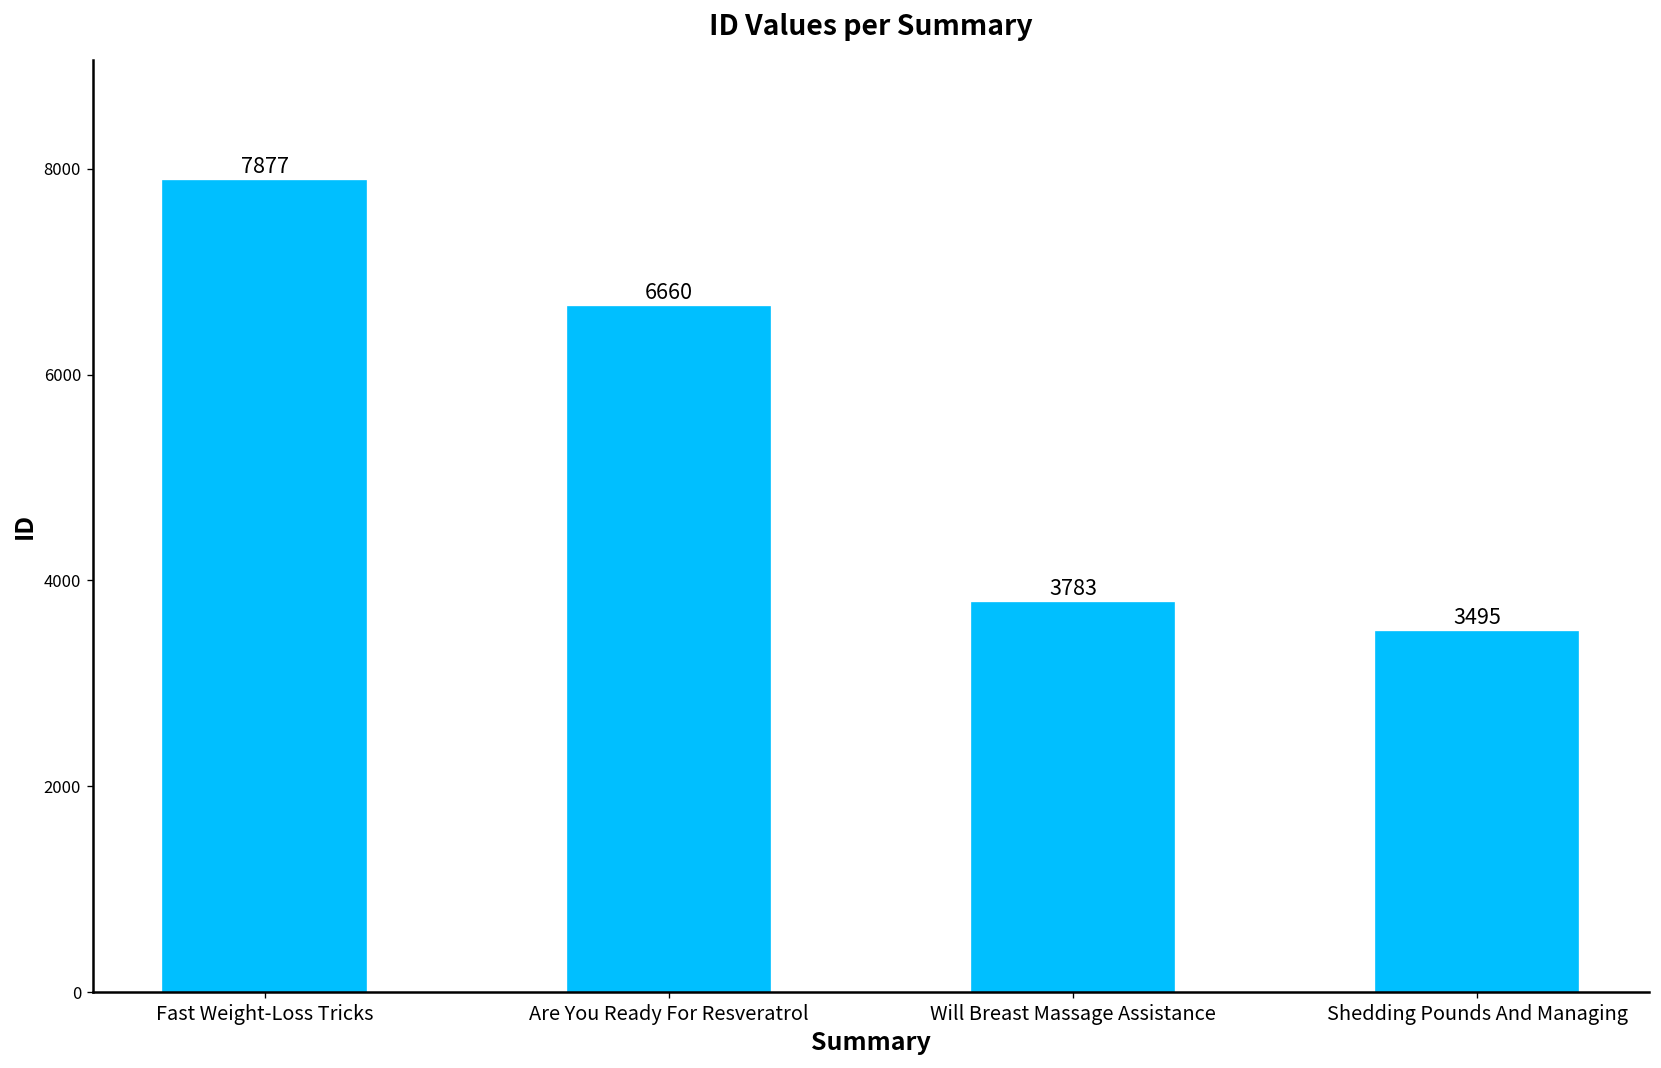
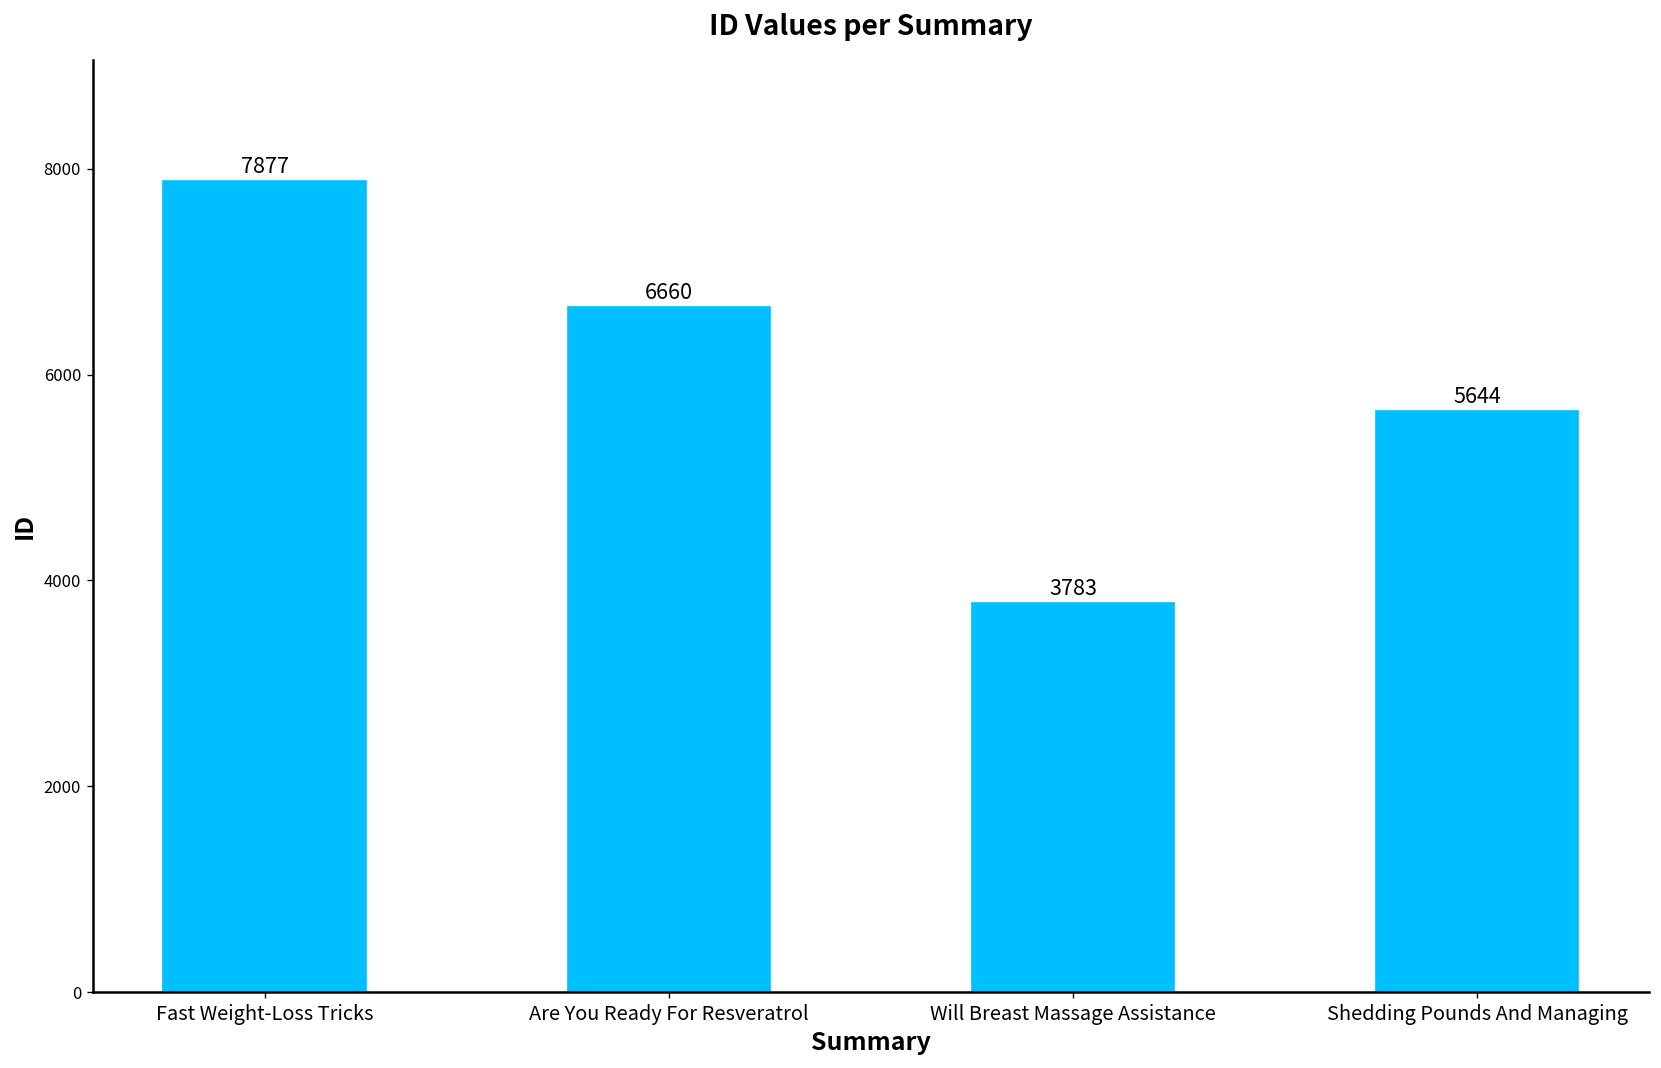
  {
    "Fast Weight-Loss Tricks": 7877,
    "Are You Ready For Resveratrol": 6660,
    "Will Breast Massage Assistance": 3783,
-   "Shedding Pounds And Managing": 3495
+   "Shedding Pounds And Managing": 5644
  }
